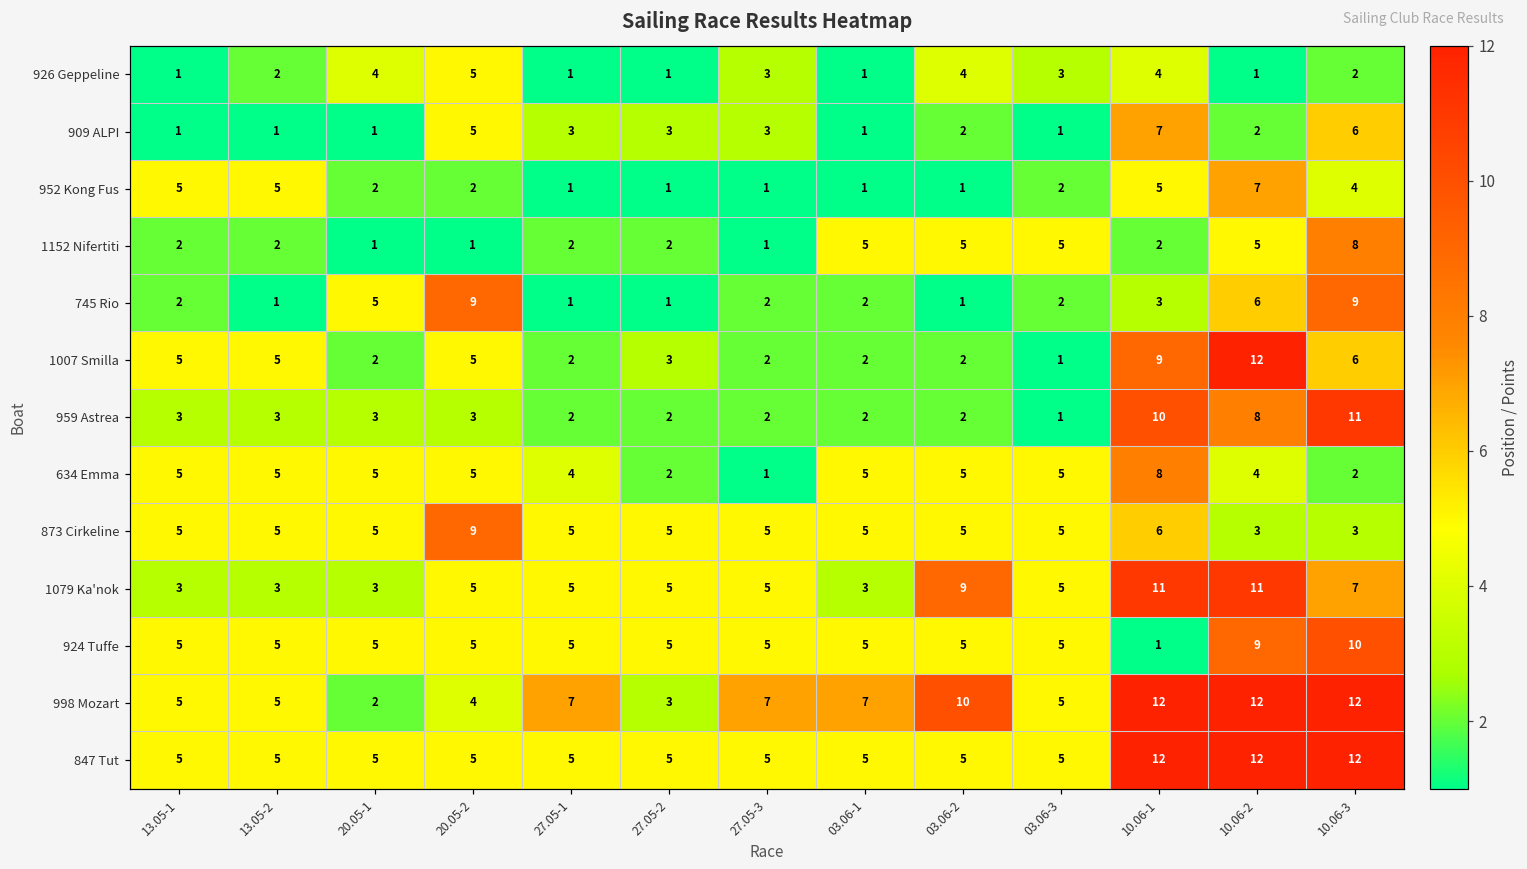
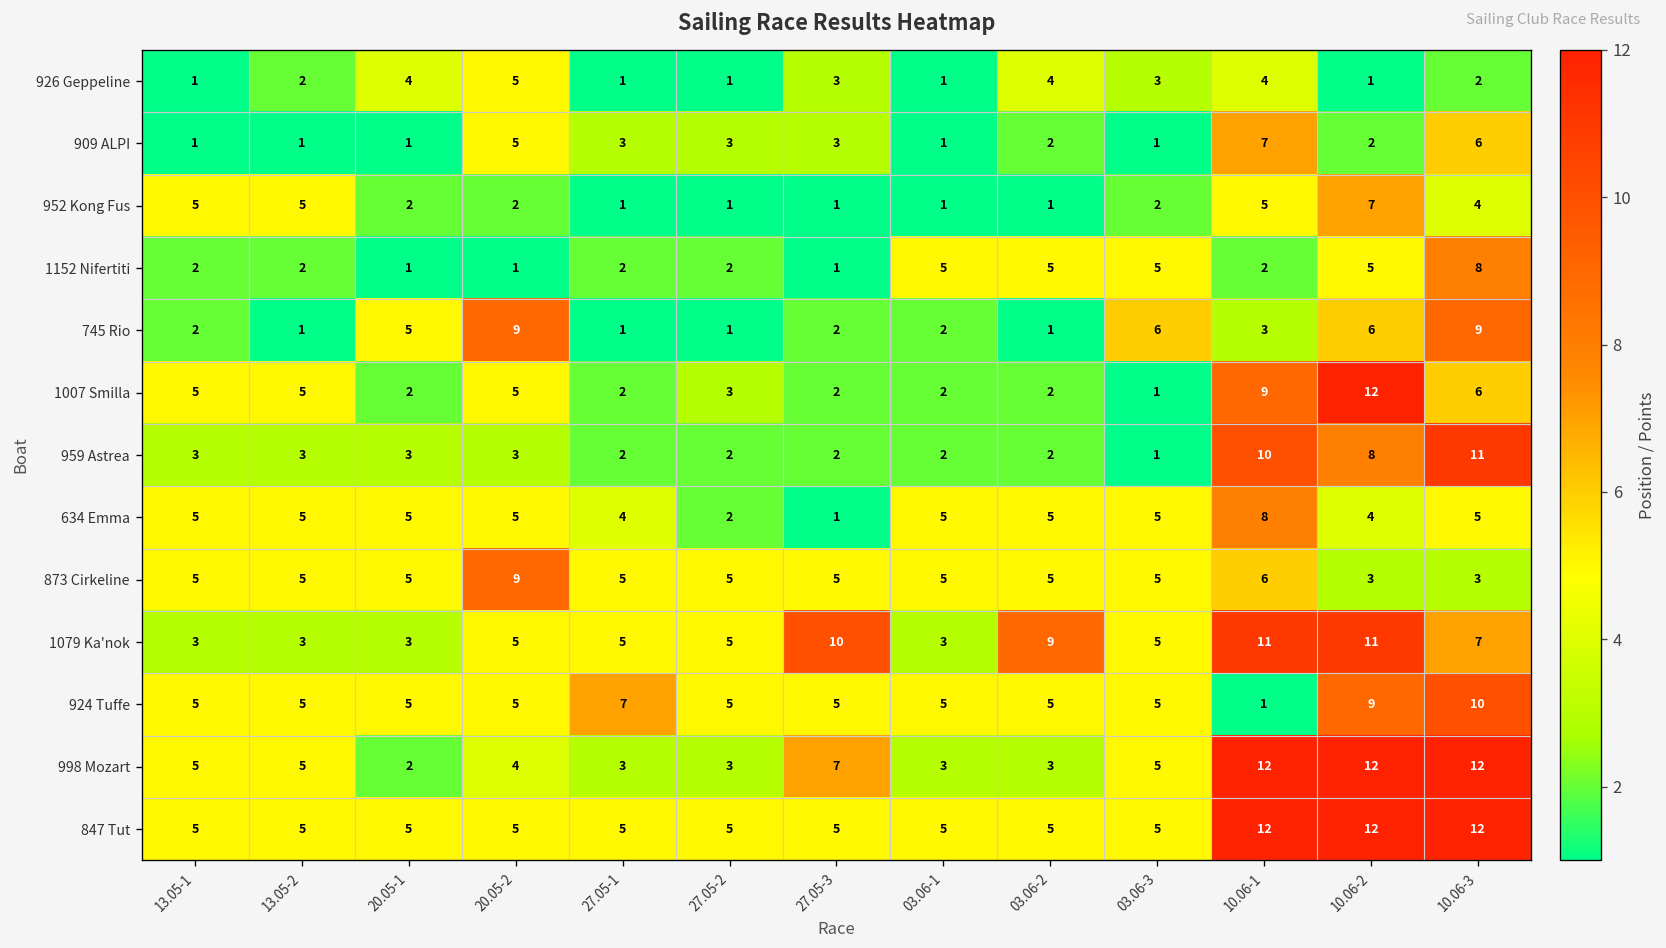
  {
    "926 Geppeline": {
      "13.05-1": 1,
      "13.05-2": 2,
      "20.05-1": 4,
      "20.05-2": 5,
      "27.05-1": 1,
      "27.05-2": 1,
      "27.05-3": 3,
      "03.06-1": 1,
      "03.06-2": 4,
      "03.06-3": 3,
      "10.06-1": 4,
      "10.06-2": 1,
      "10.06-3": 2
    },
    "909 ALPI": {
      "13.05-1": 1,
      "13.05-2": 1,
      "20.05-1": 1,
      "20.05-2": 5,
      "27.05-1": 3,
      "27.05-2": 3,
      "27.05-3": 3,
      "03.06-1": 1,
      "03.06-2": 2,
      "03.06-3": 1,
      "10.06-1": 7,
      "10.06-2": 2,
      "10.06-3": 6
    },
    "952 Kong Fus": {
      "13.05-1": 5,
      "13.05-2": 5,
      "20.05-1": 2,
      "20.05-2": 2,
      "27.05-1": 1,
      "27.05-2": 1,
      "27.05-3": 1,
      "03.06-1": 1,
      "03.06-2": 1,
      "03.06-3": 2,
      "10.06-1": 5,
      "10.06-2": 7,
      "10.06-3": 4
    },
    "1152 Nifertiti": {
      "13.05-1": 2,
      "13.05-2": 2,
      "20.05-1": 1,
      "20.05-2": 1,
      "27.05-1": 2,
      "27.05-2": 2,
      "27.05-3": 1,
      "03.06-1": 5,
      "03.06-2": 5,
      "03.06-3": 5,
      "10.06-1": 2,
      "10.06-2": 5,
      "10.06-3": 8
    },
    "745 Rio": {
      "13.05-1": 2,
      "13.05-2": 1,
      "20.05-1": 5,
      "20.05-2": 9,
      "27.05-1": 1,
      "27.05-2": 1,
      "27.05-3": 2,
      "03.06-1": 2,
      "03.06-2": 1,
-     "03.06-3": 2,
+     "03.06-3": 6,
      "10.06-1": 3,
      "10.06-2": 6,
      "10.06-3": 9
    },
    "1007 Smilla": {
      "13.05-1": 5,
      "13.05-2": 5,
      "20.05-1": 2,
      "20.05-2": 5,
      "27.05-1": 2,
      "27.05-2": 3,
      "27.05-3": 2,
      "03.06-1": 2,
      "03.06-2": 2,
      "03.06-3": 1,
      "10.06-1": 9,
      "10.06-2": 12,
      "10.06-3": 6
    },
    "959 Astrea": {
      "13.05-1": 3,
      "13.05-2": 3,
      "20.05-1": 3,
      "20.05-2": 3,
      "27.05-1": 2,
      "27.05-2": 2,
      "27.05-3": 2,
      "03.06-1": 2,
      "03.06-2": 2,
      "03.06-3": 1,
      "10.06-1": 10,
      "10.06-2": 8,
      "10.06-3": 11
    },
    "634 Emma": {
      "13.05-1": 5,
      "13.05-2": 5,
      "20.05-1": 5,
      "20.05-2": 5,
      "27.05-1": 4,
      "27.05-2": 2,
      "27.05-3": 1,
      "03.06-1": 5,
      "03.06-2": 5,
      "03.06-3": 5,
      "10.06-1": 8,
      "10.06-2": 4,
-     "10.06-3": 2
+     "10.06-3": 5
    },
    "873 Cirkeline": {
      "13.05-1": 5,
      "13.05-2": 5,
      "20.05-1": 5,
      "20.05-2": 9,
      "27.05-1": 5,
      "27.05-2": 5,
      "27.05-3": 5,
      "03.06-1": 5,
      "03.06-2": 5,
      "03.06-3": 5,
      "10.06-1": 6,
      "10.06-2": 3,
      "10.06-3": 3
    },
    "1079 Ka'nok": {
      "13.05-1": 3,
      "13.05-2": 3,
      "20.05-1": 3,
      "20.05-2": 5,
      "27.05-1": 5,
      "27.05-2": 5,
-     "27.05-3": 5,
+     "27.05-3": 10,
      "03.06-1": 3,
      "03.06-2": 9,
      "03.06-3": 5,
      "10.06-1": 11,
      "10.06-2": 11,
      "10.06-3": 7
    },
    "924 Tuffe": {
      "13.05-1": 5,
      "13.05-2": 5,
      "20.05-1": 5,
      "20.05-2": 5,
-     "27.05-1": 5,
+     "27.05-1": 7,
      "27.05-2": 5,
      "27.05-3": 5,
      "03.06-1": 5,
      "03.06-2": 5,
      "03.06-3": 5,
      "10.06-1": 1,
      "10.06-2": 9,
      "10.06-3": 10
    },
    "998 Mozart": {
      "13.05-1": 5,
      "13.05-2": 5,
      "20.05-1": 2,
      "20.05-2": 4,
-     "27.05-1": 7,
+     "27.05-1": 3,
      "27.05-2": 3,
      "27.05-3": 7,
-     "03.06-1": 7,
-     "03.06-2": 10,
+     "03.06-1": 3,
+     "03.06-2": 3,
      "03.06-3": 5,
      "10.06-1": 12,
      "10.06-2": 12,
      "10.06-3": 12
    },
    "847 Tut": {
      "13.05-1": 5,
      "13.05-2": 5,
      "20.05-1": 5,
      "20.05-2": 5,
      "27.05-1": 5,
      "27.05-2": 5,
      "27.05-3": 5,
      "03.06-1": 5,
      "03.06-2": 5,
      "03.06-3": 5,
      "10.06-1": 12,
      "10.06-2": 12,
      "10.06-3": 12
    }
  }
